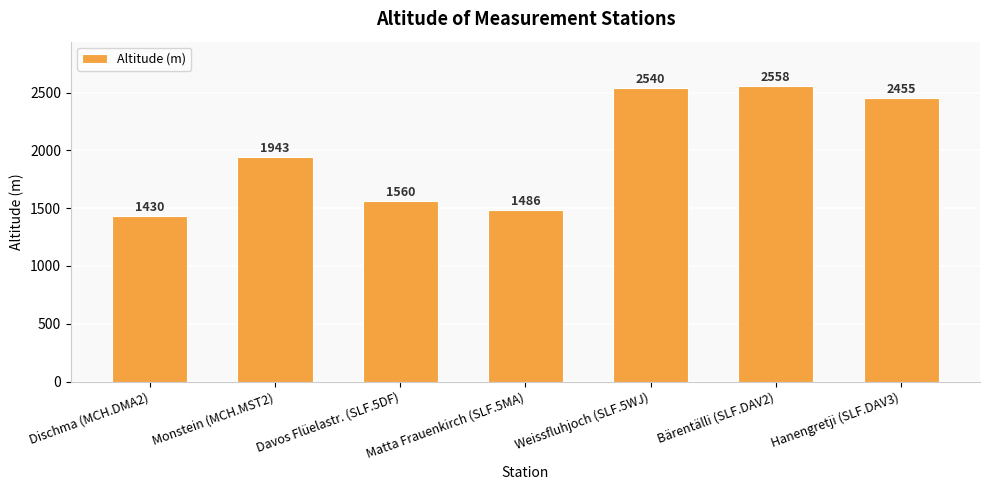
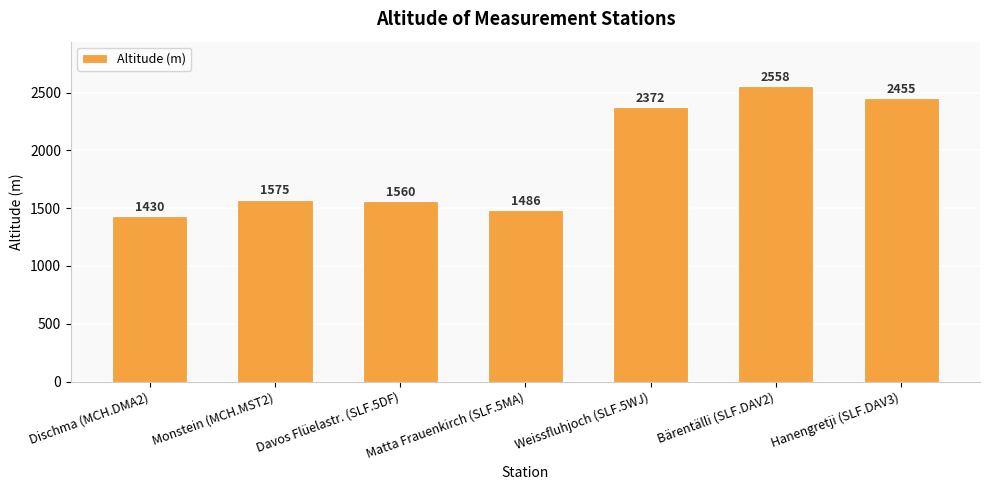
  {
    "Dischma (MCH.DMA2)": 1430,
-   "Monstein (MCH.MST2)": 1943,
+   "Monstein (MCH.MST2)": 1575,
    "Davos Flüelastr. (SLF.5DF)": 1560,
    "Matta Frauenkirch (SLF.5MA)": 1486,
-   "Weissfluhjoch (SLF.5WJ)": 2540,
+   "Weissfluhjoch (SLF.5WJ)": 2372,
    "Bärentälli (SLF.DAV2)": 2558,
    "Hanengretji (SLF.DAV3)": 2455
  }
